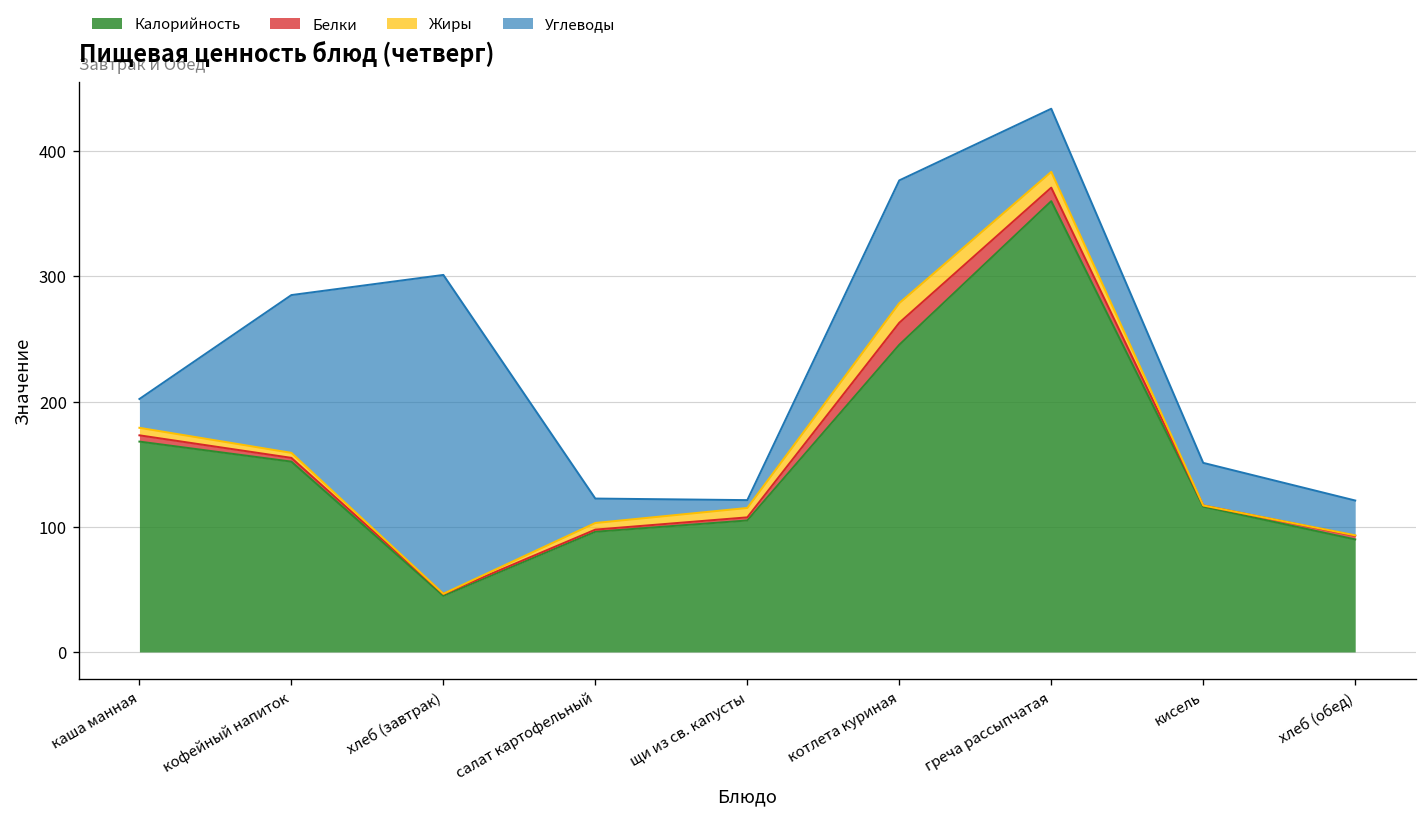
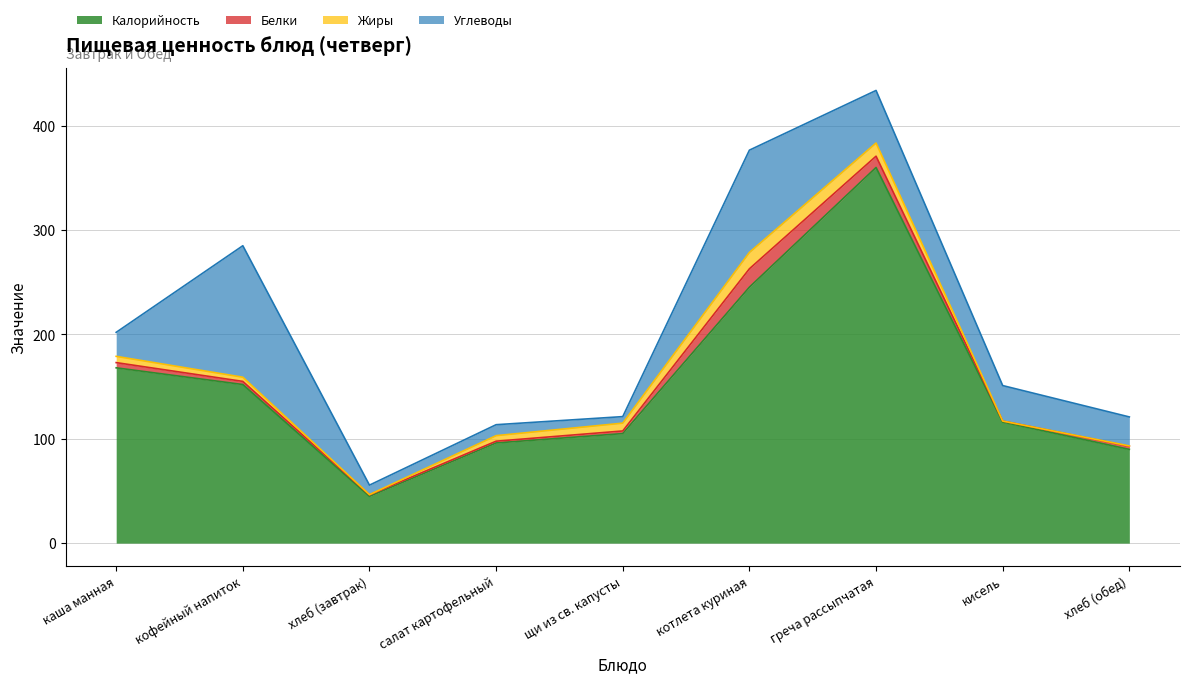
  {
    "Калорийность": {
      "каша манная": 168,
      "кофейный напиток": 152,
      "щи из св. капусты": 105,
      "котлета куриная": 245,
      "греча рассыпчатая": 360,
      "хлеб (обед)": 90
    },
    "Белки": {
      "каша манная": 5,
      "кофейный напиток": 3,
      "щи из св. капусты": 3,
      "котлета куриная": 18,
      "греча рассыпчатая": 11
    },
    "Жиры": {
      "каша манная": 6,
      "кофейный напиток": 4,
      "салат картофельный": 5,
      "щи из св. капусты": 8,
      "котлета куриная": 16,
      "греча рассыпчатая": 13
    },
    "Углеводы": {
      "каша манная": 23,
      "кофейный напиток": 126,
-     "хлеб (завтрак)": 255,
-     "салат картофельный": 20,
+     "хлеб (завтрак)": 9,
+     "салат картофельный": 11,
      "щи из св. капусты": 6,
      "котлета куриная": 98,
      "греча рассыпчатая": 50,
      "кисель": 34,
      "хлеб (обед)": 28
    }
  }
